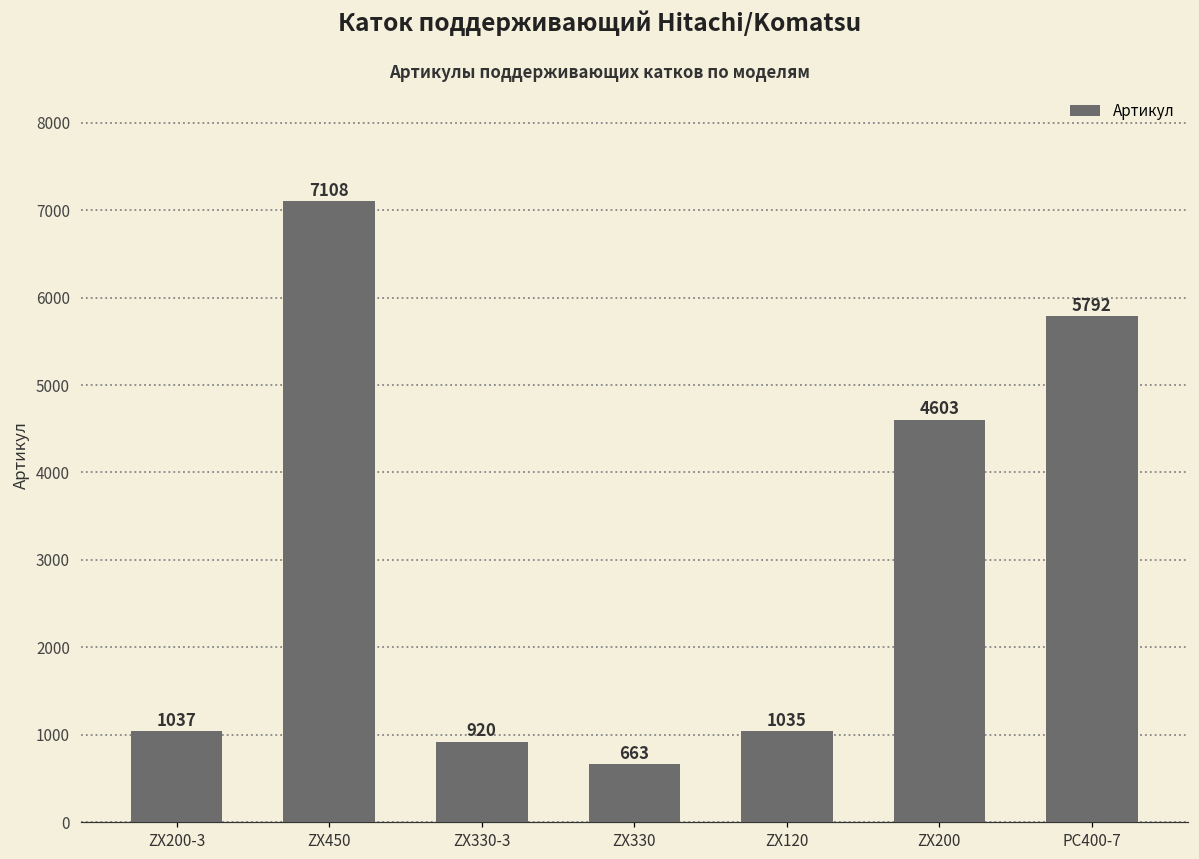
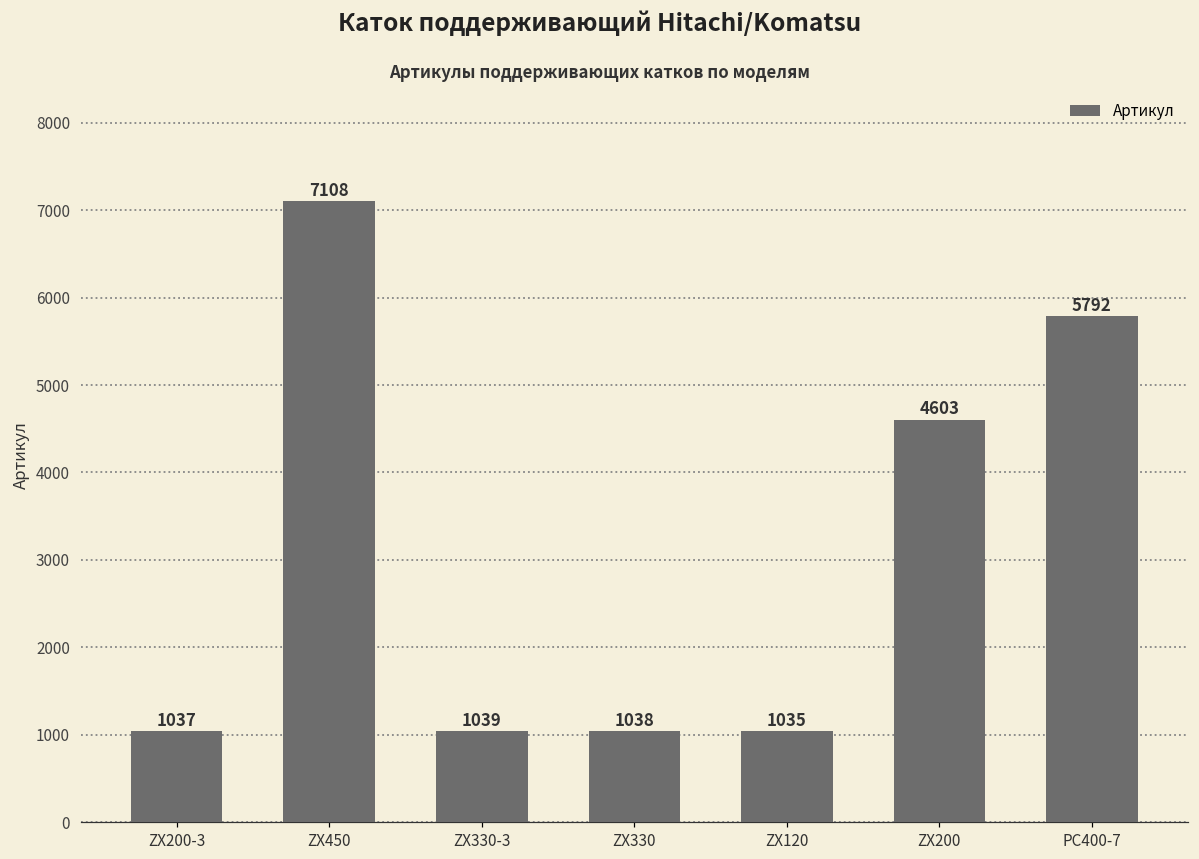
  {
    "ZX200-3": 1037,
    "ZX450": 7108,
-   "ZX330-3": 920,
-   "ZX330": 663,
+   "ZX330-3": 1039,
+   "ZX330": 1038,
    "ZX120": 1035,
    "ZX200": 4603,
    "PC400-7": 5792
  }
